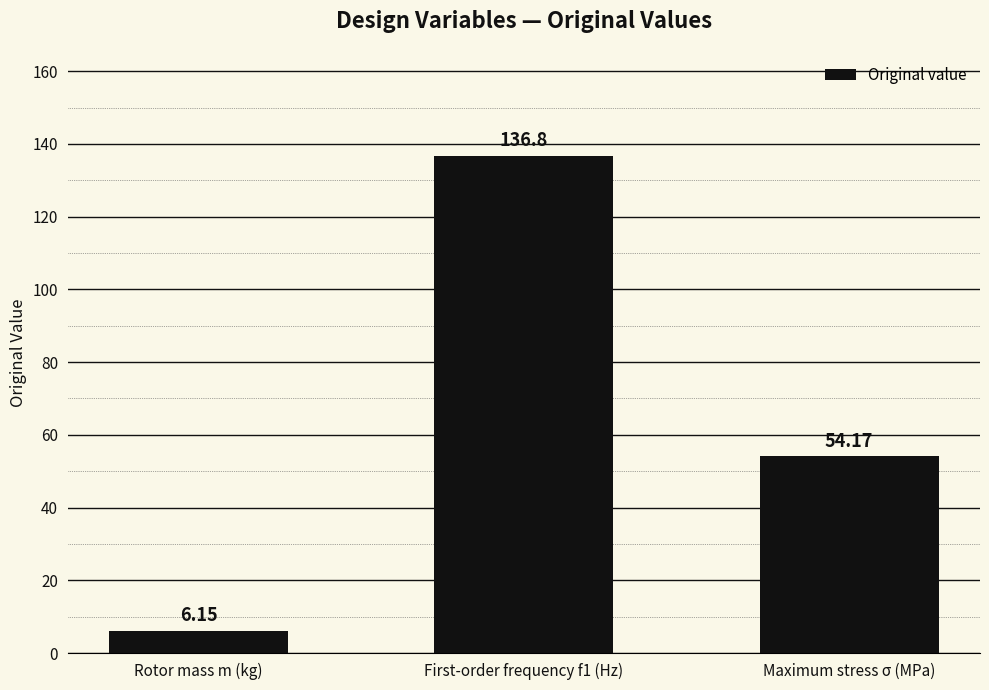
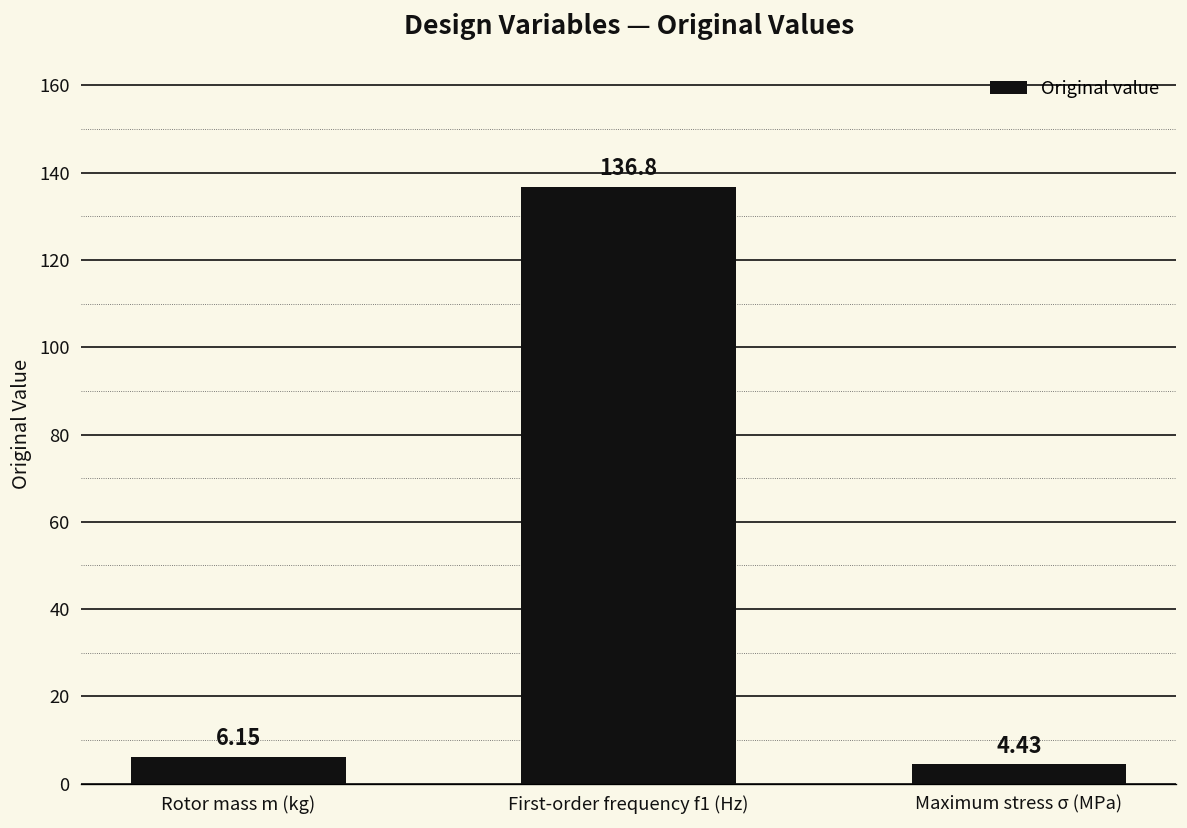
  {
    "Rotor mass m (kg)": 6.15,
    "First-order frequency f1 (Hz)": 136.8,
-   "Maximum stress σ (MPa)": 54.17
+   "Maximum stress σ (MPa)": 4.43
  }
